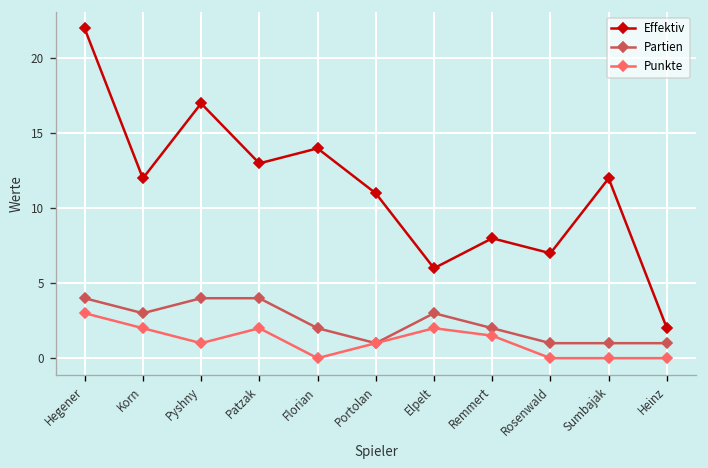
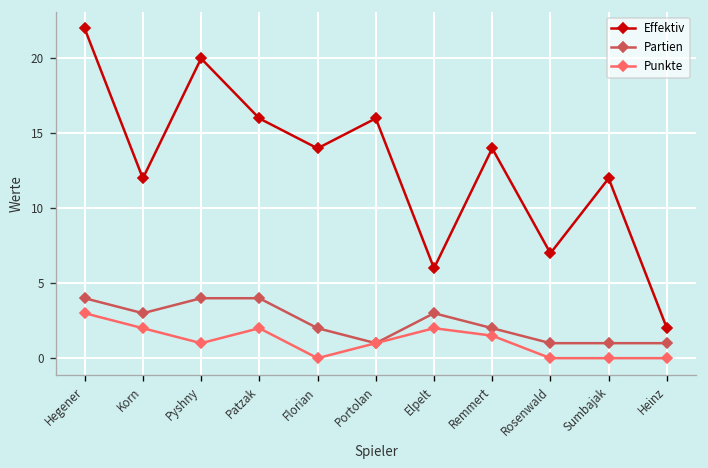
  {
    "Effektiv": {
      "Hegener": 22,
      "Korn": 12,
-     "Pyshny": 17,
-     "Patzak": 13,
+     "Pyshny": 20,
+     "Patzak": 16,
      "Florian": 14,
-     "Portolan": 11,
+     "Portolan": 16,
      "Elpelt": 6,
-     "Remmert": 8,
+     "Remmert": 14,
      "Rosenwald": 7,
      "Sumbajak": 12,
      "Heinz": 2
    }
  }
